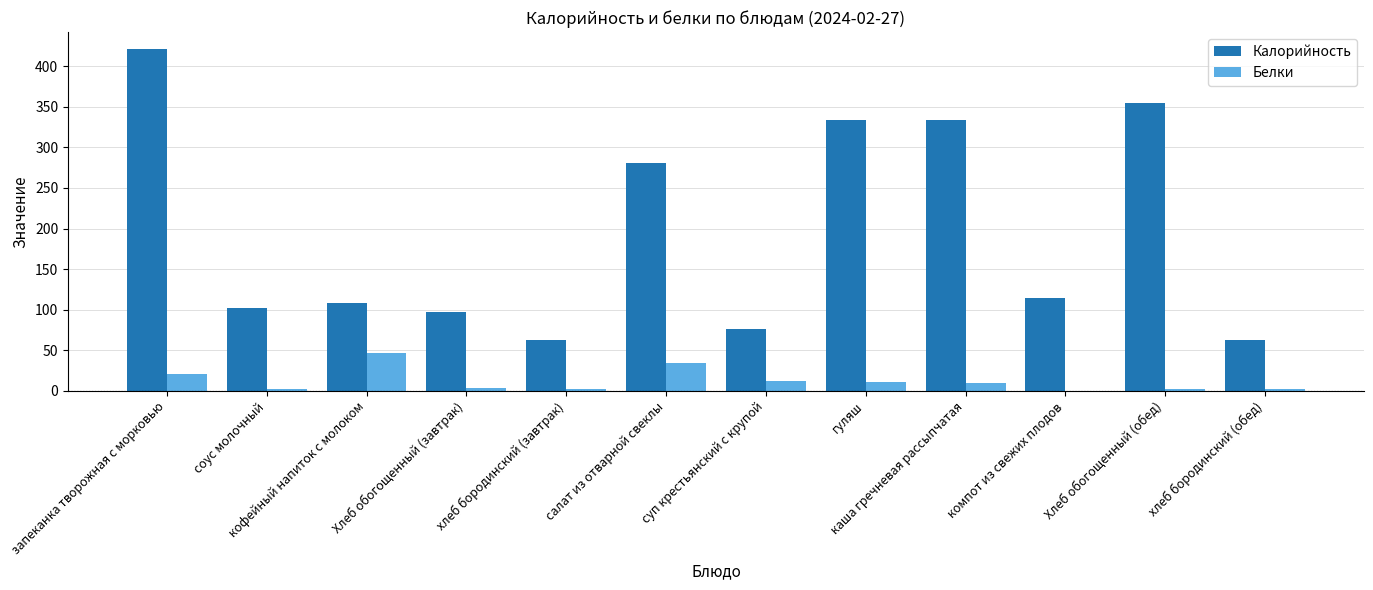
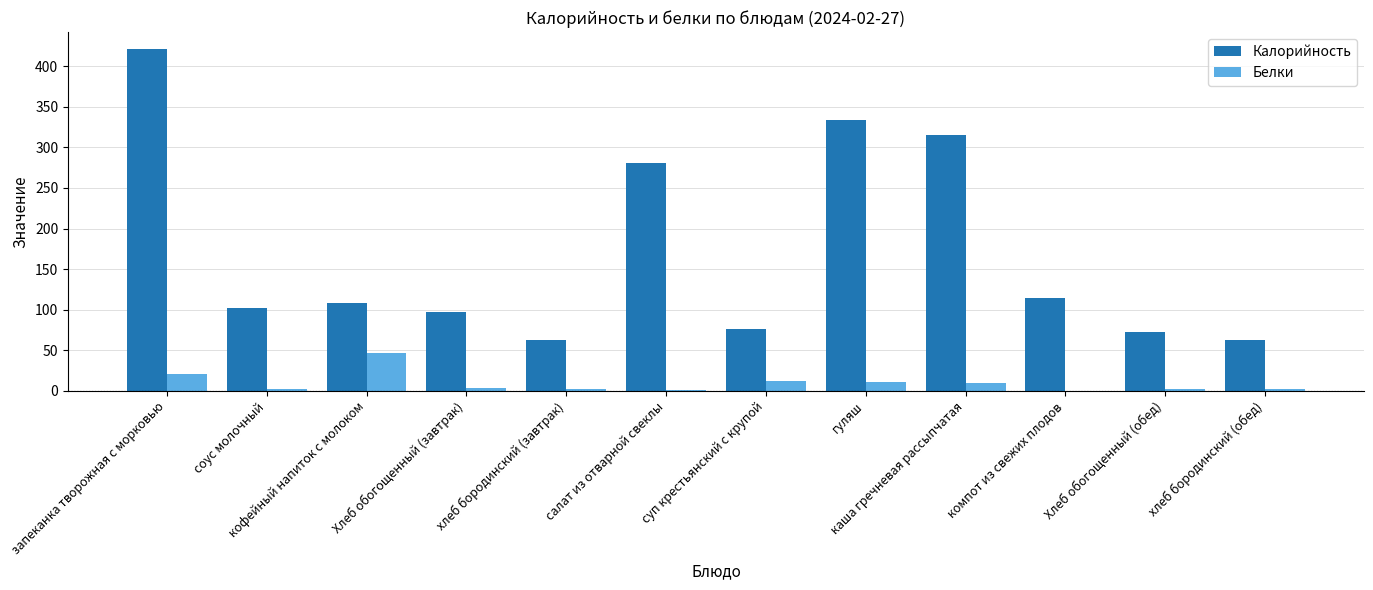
  {
    "Калорийность": {
      "запеканка творожная с морковью": 420,
      "соус молочный": 100,
      "кофейный напиток с молоком": 110,
      "Хлеб обогощенный (завтрак)": 100,
      "хлеб бородинский (завтрак)": 60,
      "салат из отварной свеклы": 280,
      "суп крестьянский с крупой": 80,
      "гуляш": 330,
-     "каша гречневая рассыпчатая": 330,
+     "каша гречневая рассыпчатая": 320,
      "компот из свежих плодов": 110,
-     "Хлеб обогощенный (обед)": 350,
+     "Хлеб обогощенный (обед)": 70,
      "хлеб бородинский (обед)": 60
    },
    "Белки": {
      "запеканка творожная с морковью": 20,
      "кофейный напиток с молоком": 50,
      "Хлеб обогощенный (завтрак)": 0,
-     "салат из отварной свеклы": 30,
+     "салат из отварной свеклы": 0,
      "суп крестьянский с крупой": 10,
      "гуляш": 10,
      "каша гречневая рассыпчатая": 10
    }
  }
